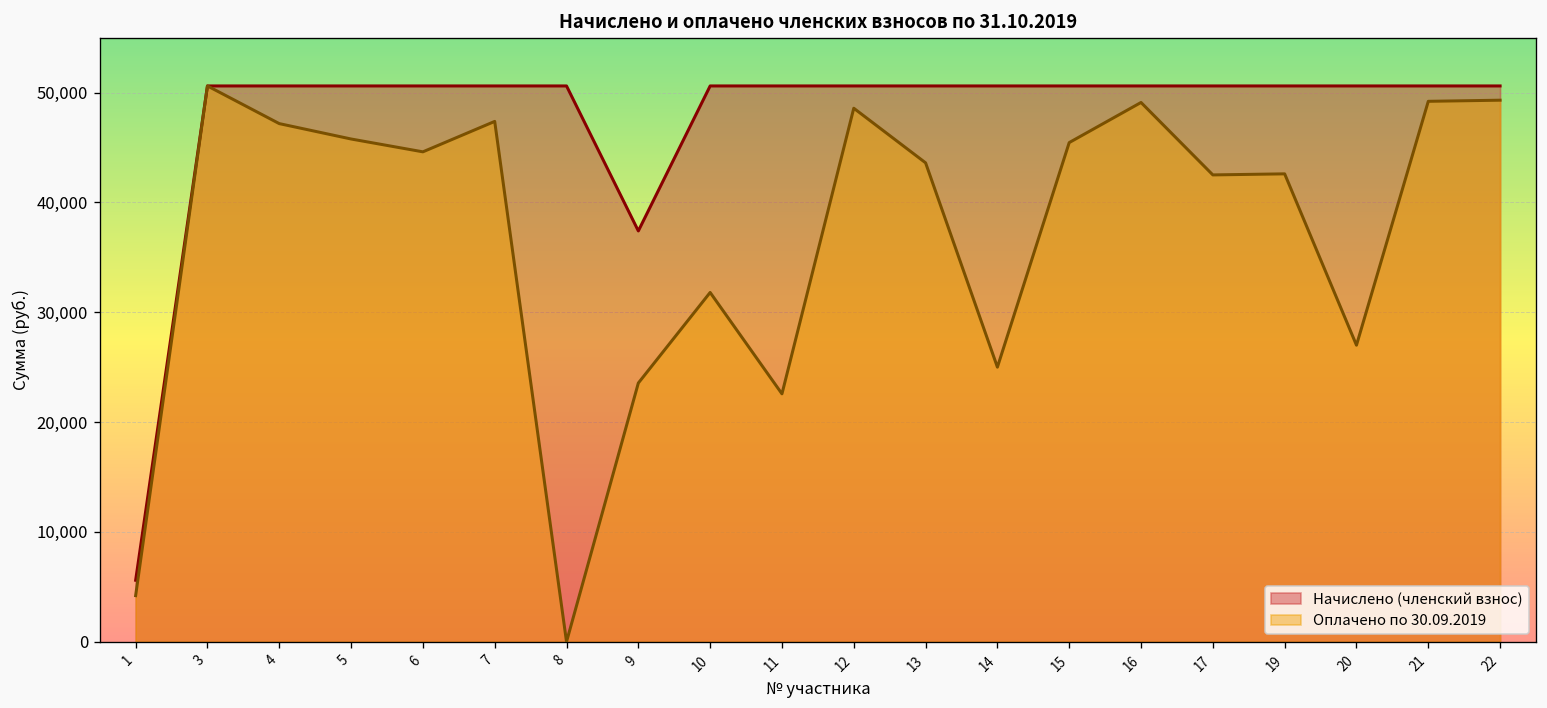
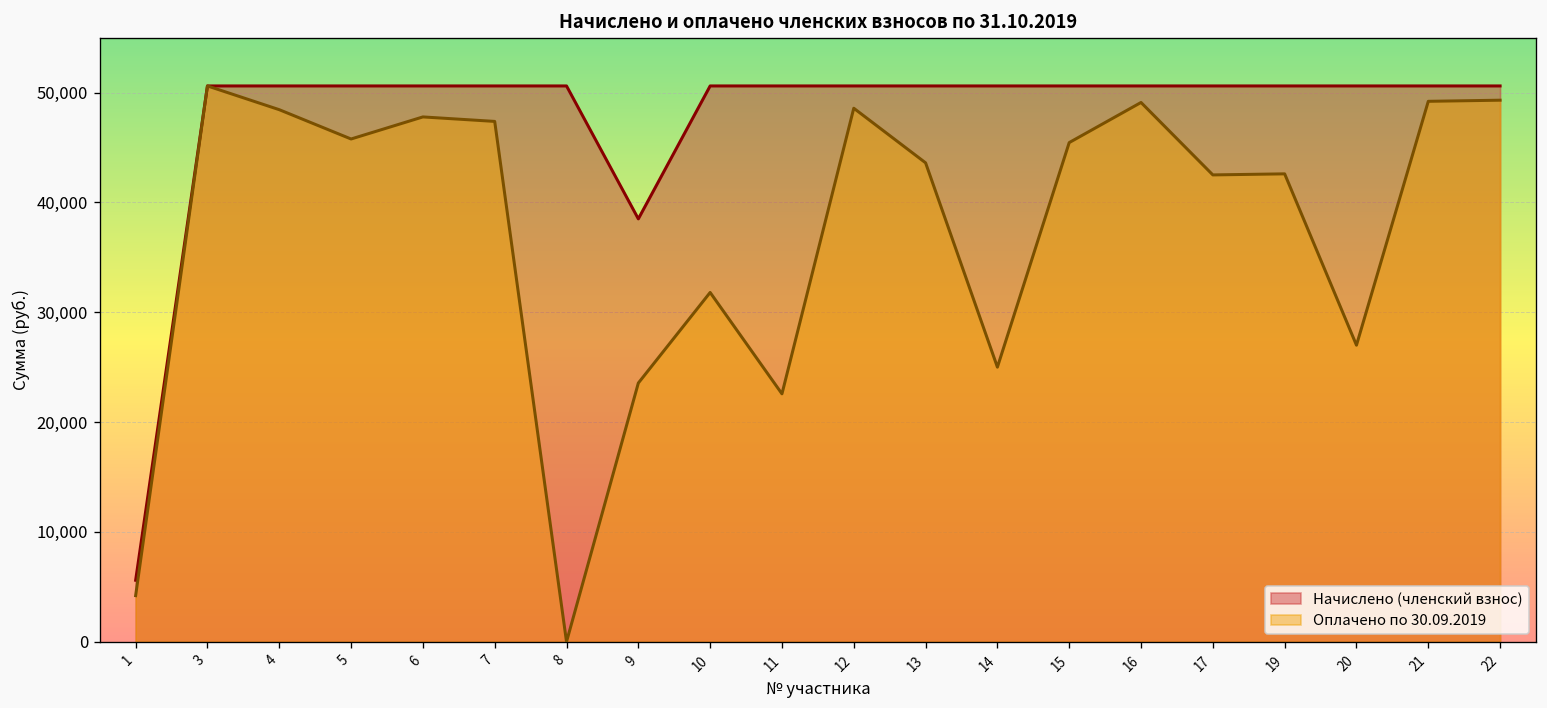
  {
    "Начислено (членский взнос)": {
      "1": "6,000",
      "4": "51,000",
      "5": "51,000",
      "6": "51,000",
      "7": "51,000",
      "8": "51,000",
-     "9": "37,000",
+     "9": "38,000",
      "10": "51,000",
      "11": "51,000",
      "12": "51,000",
      "13": "51,000",
      "14": "51,000",
      "15": "51,000",
      "16": "51,000",
      "17": "51,000",
      "19": "51,000",
      "20": "51,000",
      "21": "51,000",
      "22": "51,000"
    },
    "Оплачено по 30.09.2019": {
      "1": "4,000",
-     "4": "47,000",
+     "4": "48,000",
      "5": "46,000",
-     "6": "45,000",
+     "6": "48,000",
      "7": "47,000",
      "8": "0",
      "9": "24,000",
      "10": "32,000",
      "11": "23,000",
      "12": "49,000",
      "13": "44,000",
      "14": "25,000",
      "15": "45,000",
      "16": "49,000",
      "17": "43,000",
      "19": "43,000",
      "20": "27,000",
      "21": "49,000",
      "22": "49,000"
    }
  }
